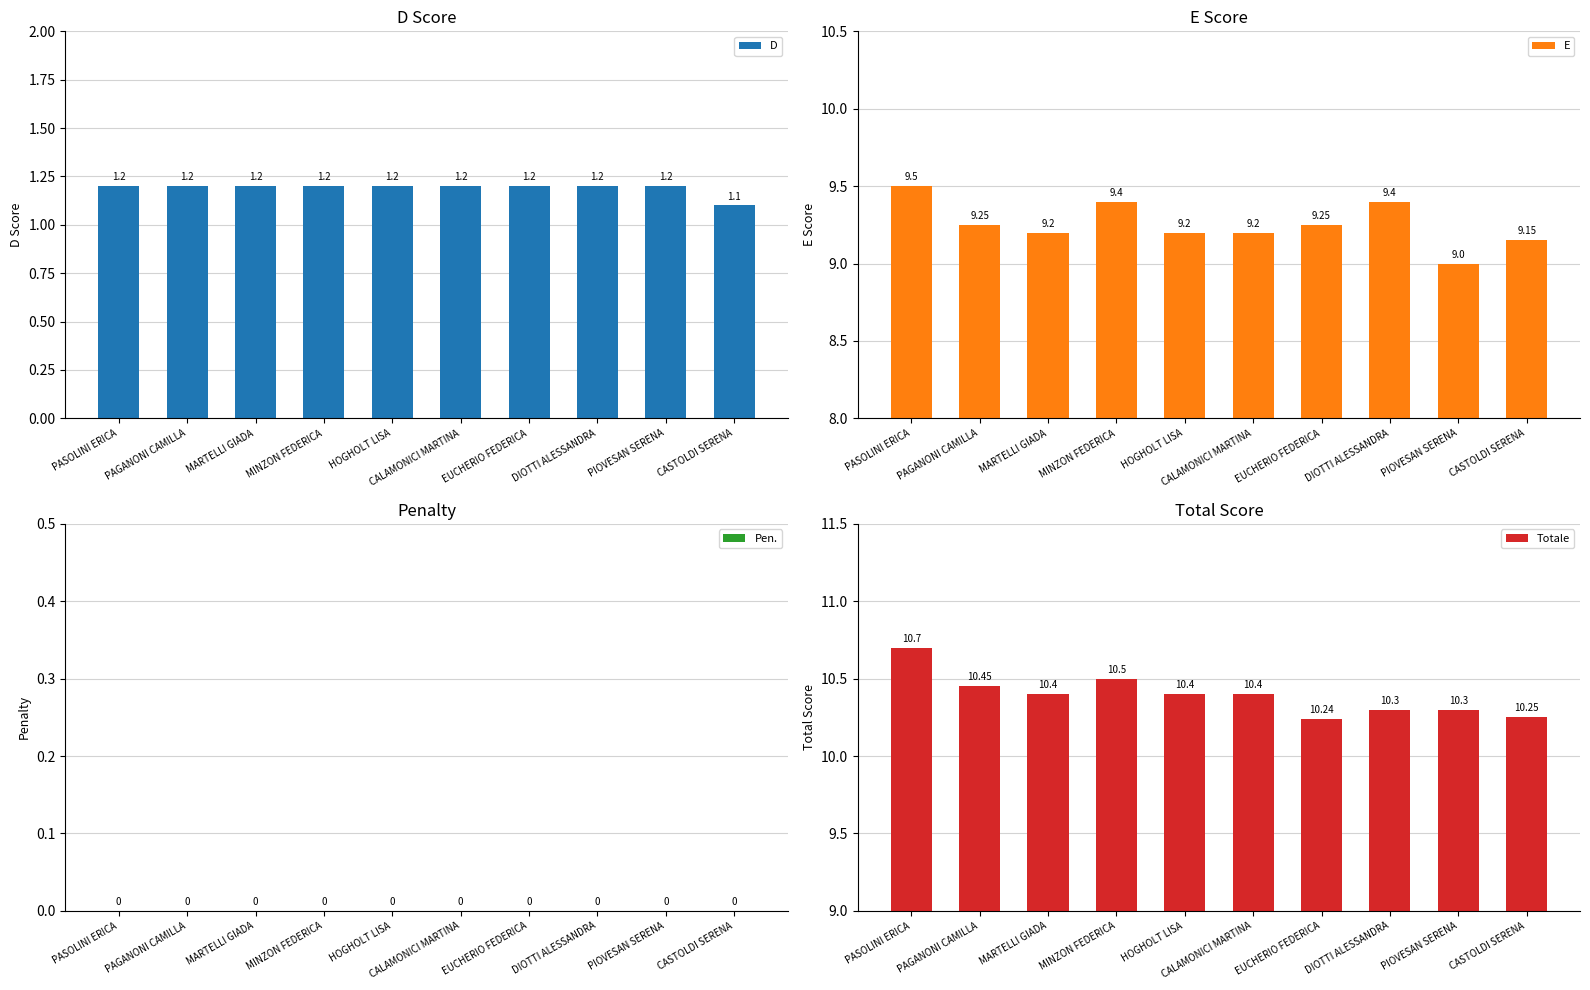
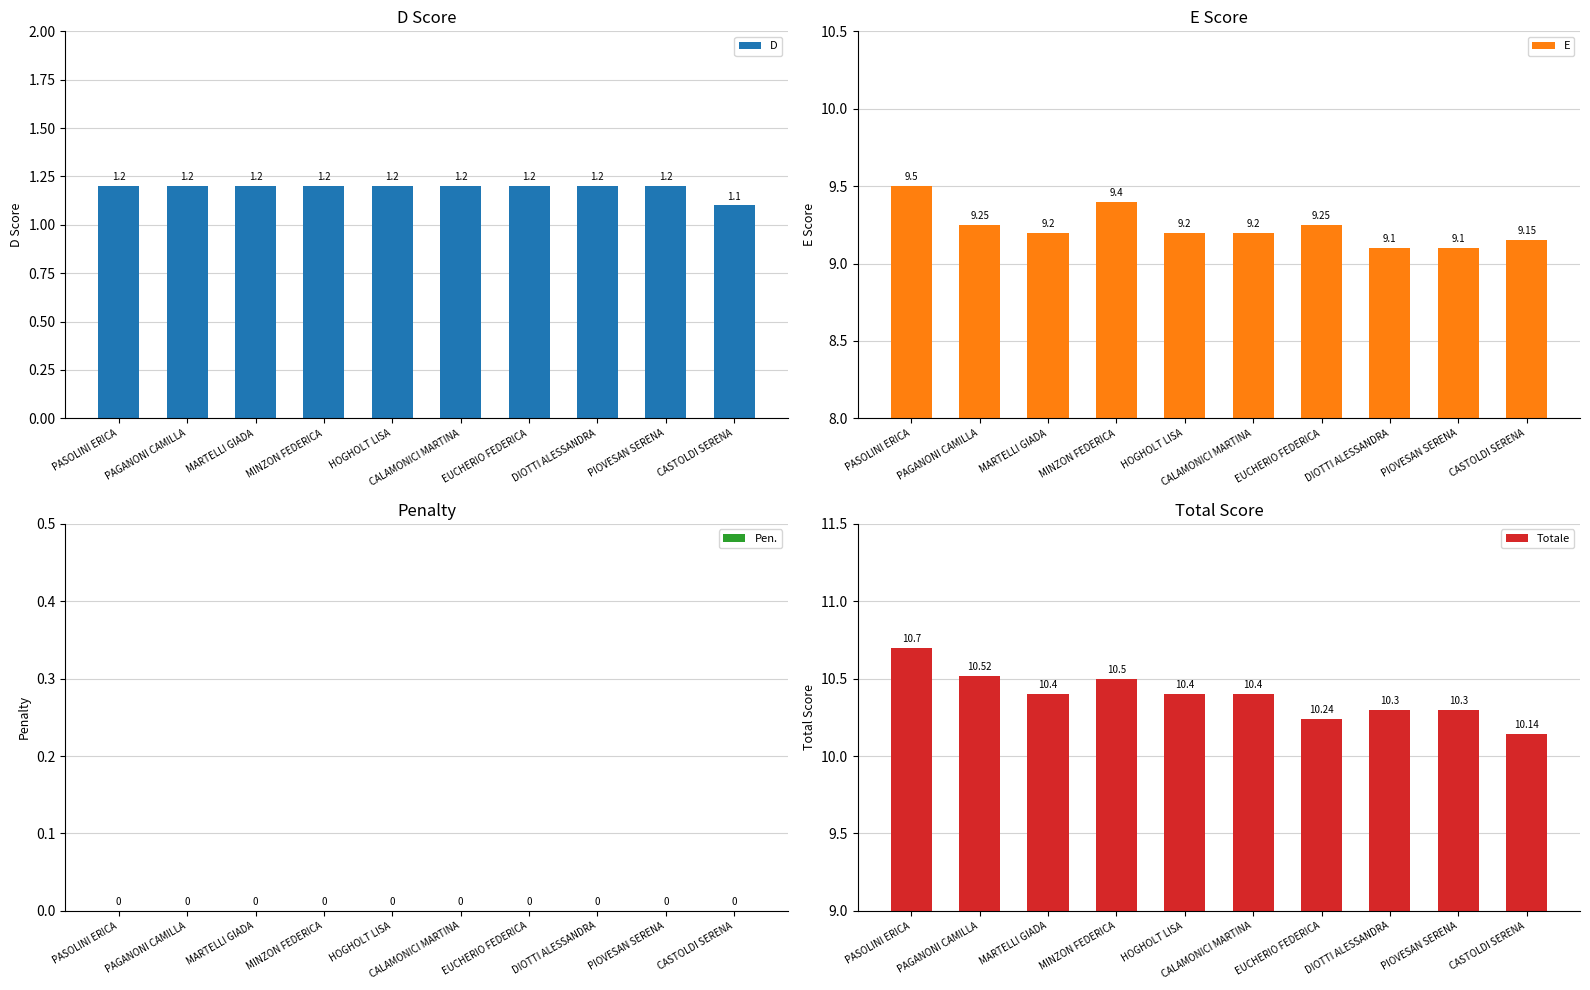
  {
    "D Score": {
      "PASOLINI ERICA": 1.2,
      "PAGANONI CAMILLA": 1.2,
      "MARTELLI GIADA": 1.2,
      "MINZON FEDERICA": 1.2,
      "HOGHOLT LISA": 1.2,
      "CALAMONICI MARTINA": 1.2,
      "EUCHERIO FEDERICA": 1.2,
      "DIOTTI ALESSANDRA": 1.2,
      "PIOVESAN SERENA": 1.2,
      "CASTOLDI SERENA": 1.1
    },
    "E Score": {
      "PASOLINI ERICA": 9.5,
      "PAGANONI CAMILLA": 9.25,
      "MARTELLI GIADA": 9.2,
      "MINZON FEDERICA": 9.4,
      "HOGHOLT LISA": 9.2,
      "CALAMONICI MARTINA": 9.2,
      "EUCHERIO FEDERICA": 9.25,
-     "DIOTTI ALESSANDRA": 9.4,
-     "PIOVESAN SERENA": 9.0,
+     "DIOTTI ALESSANDRA": 9.1,
+     "PIOVESAN SERENA": 9.1,
      "CASTOLDI SERENA": 9.15
    },
    "Penalty": {
      "PASOLINI ERICA": 0,
      "PAGANONI CAMILLA": 0,
      "MARTELLI GIADA": 0,
      "MINZON FEDERICA": 0,
      "HOGHOLT LISA": 0,
      "CALAMONICI MARTINA": 0,
      "EUCHERIO FEDERICA": 0,
      "DIOTTI ALESSANDRA": 0,
      "PIOVESAN SERENA": 0,
      "CASTOLDI SERENA": 0
    },
    "Total Score": {
      "PASOLINI ERICA": 10.7,
-     "PAGANONI CAMILLA": 10.45,
+     "PAGANONI CAMILLA": 10.52,
      "MARTELLI GIADA": 10.4,
      "MINZON FEDERICA": 10.5,
      "HOGHOLT LISA": 10.4,
      "CALAMONICI MARTINA": 10.4,
      "EUCHERIO FEDERICA": 10.24,
      "DIOTTI ALESSANDRA": 10.3,
      "PIOVESAN SERENA": 10.3,
-     "CASTOLDI SERENA": 10.25
+     "CASTOLDI SERENA": 10.14
    }
  }
